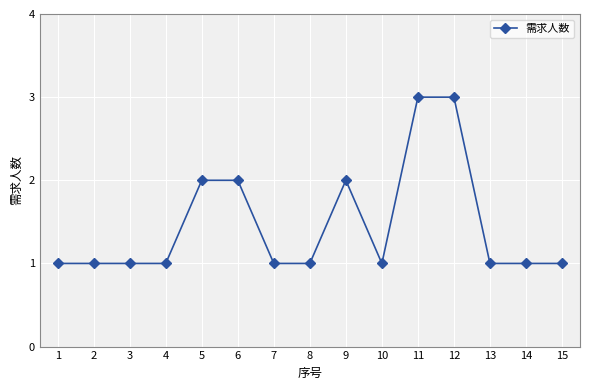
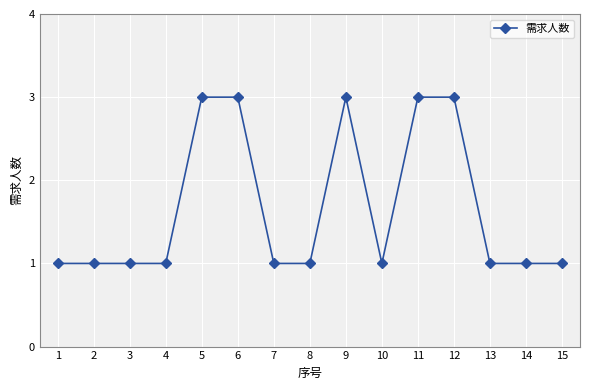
  {
    "1": 1,
    "2": 1,
    "3": 1,
    "4": 1,
-   "5": 2,
-   "6": 2,
+   "5": 3,
+   "6": 3,
    "7": 1,
    "8": 1,
-   "9": 2,
+   "9": 3,
    "10": 1,
    "11": 3,
    "12": 3,
    "13": 1,
    "14": 1,
    "15": 1
  }
